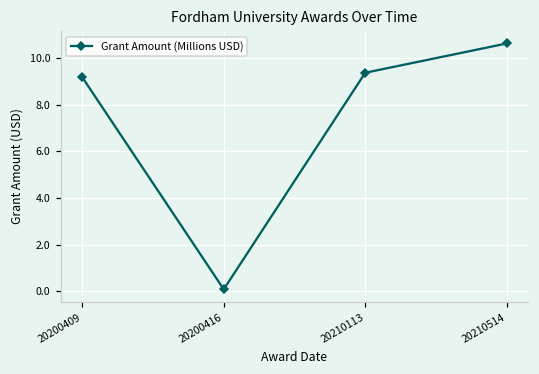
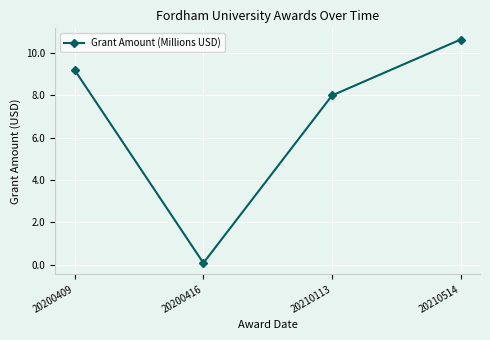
  {
    "20200409": 9.2,
    "20200416": 0.1,
-   "20210113": 9.4,
+   "20210113": 8.0,
    "20210514": 10.6
  }
